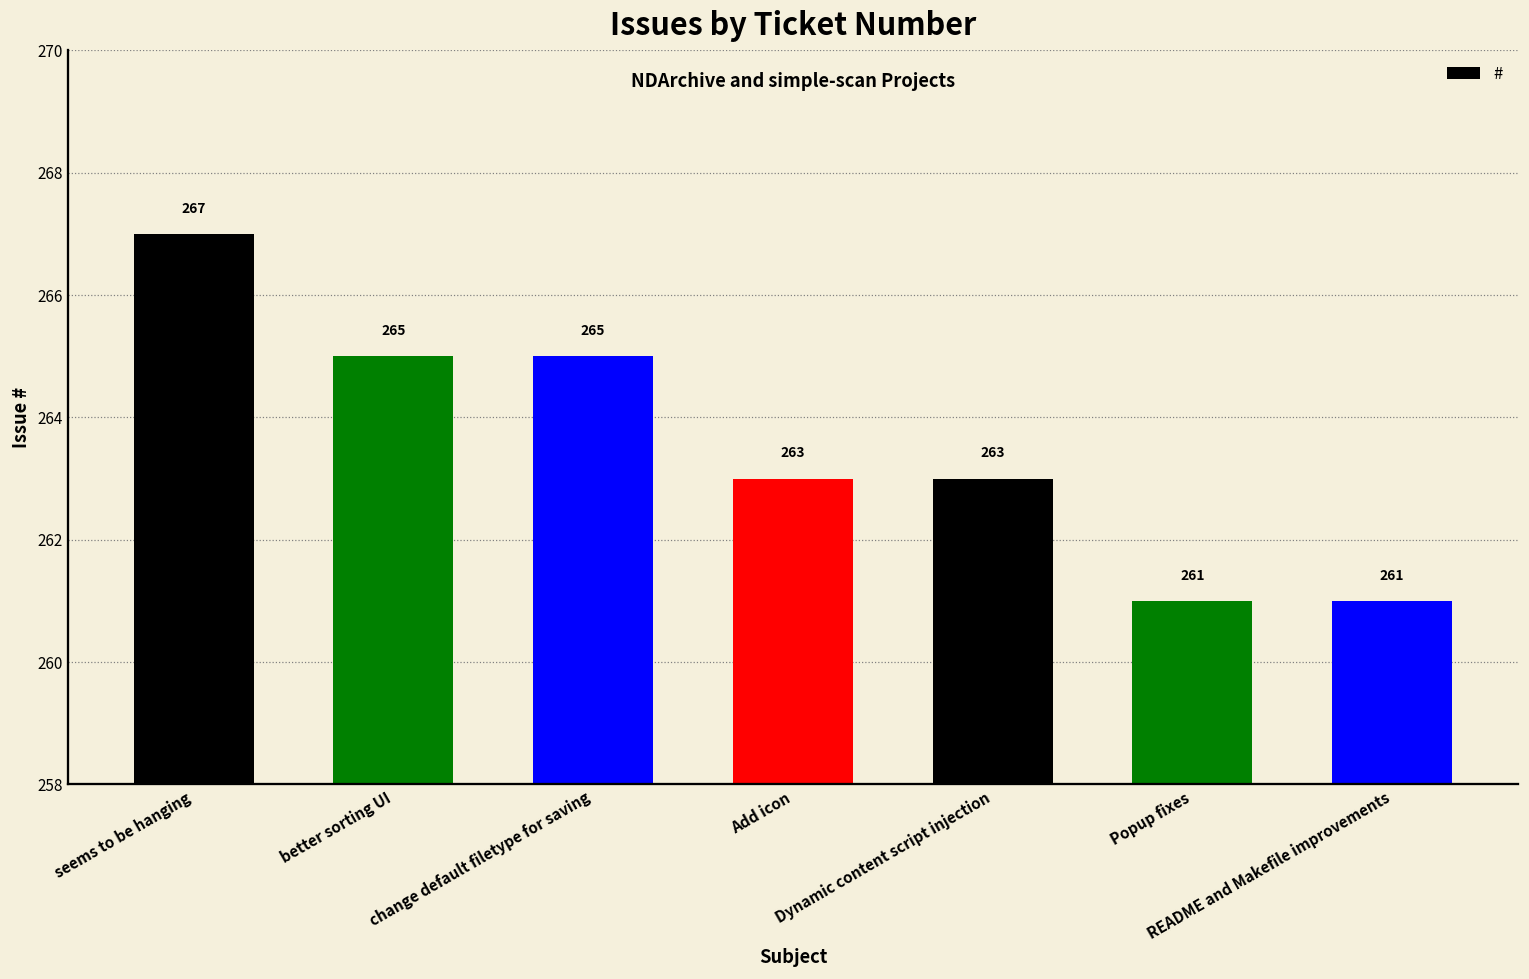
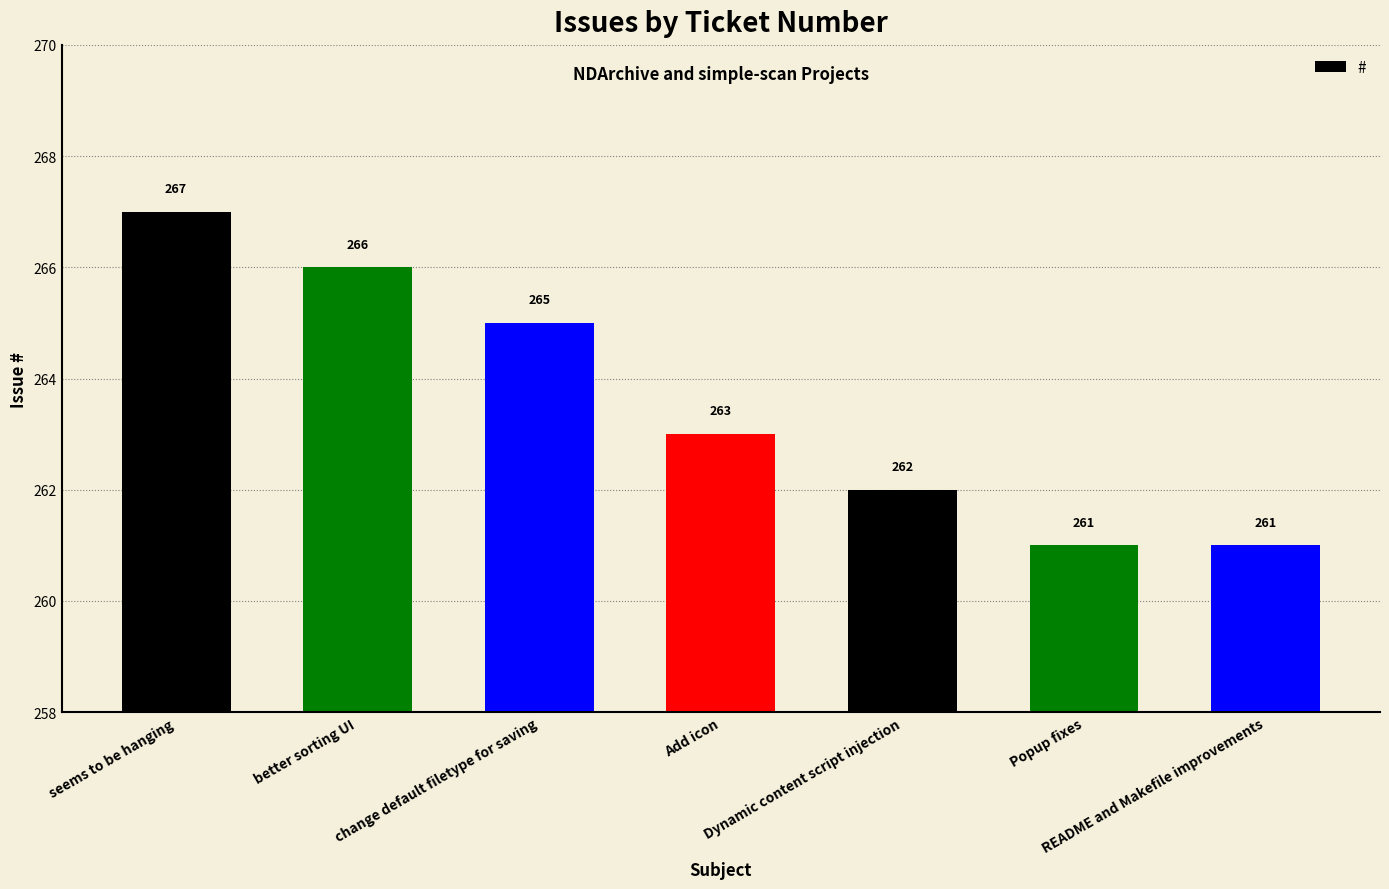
  {
    "seems to be hanging": 267,
-   "better sorting UI": 265,
+   "better sorting UI": 266,
    "change default filetype for saving": 265,
    "Add icon": 263,
-   "Dynamic content script injection": 263,
+   "Dynamic content script injection": 262,
    "Popup fixes": 261,
    "README and Makefile improvements": 261
  }
